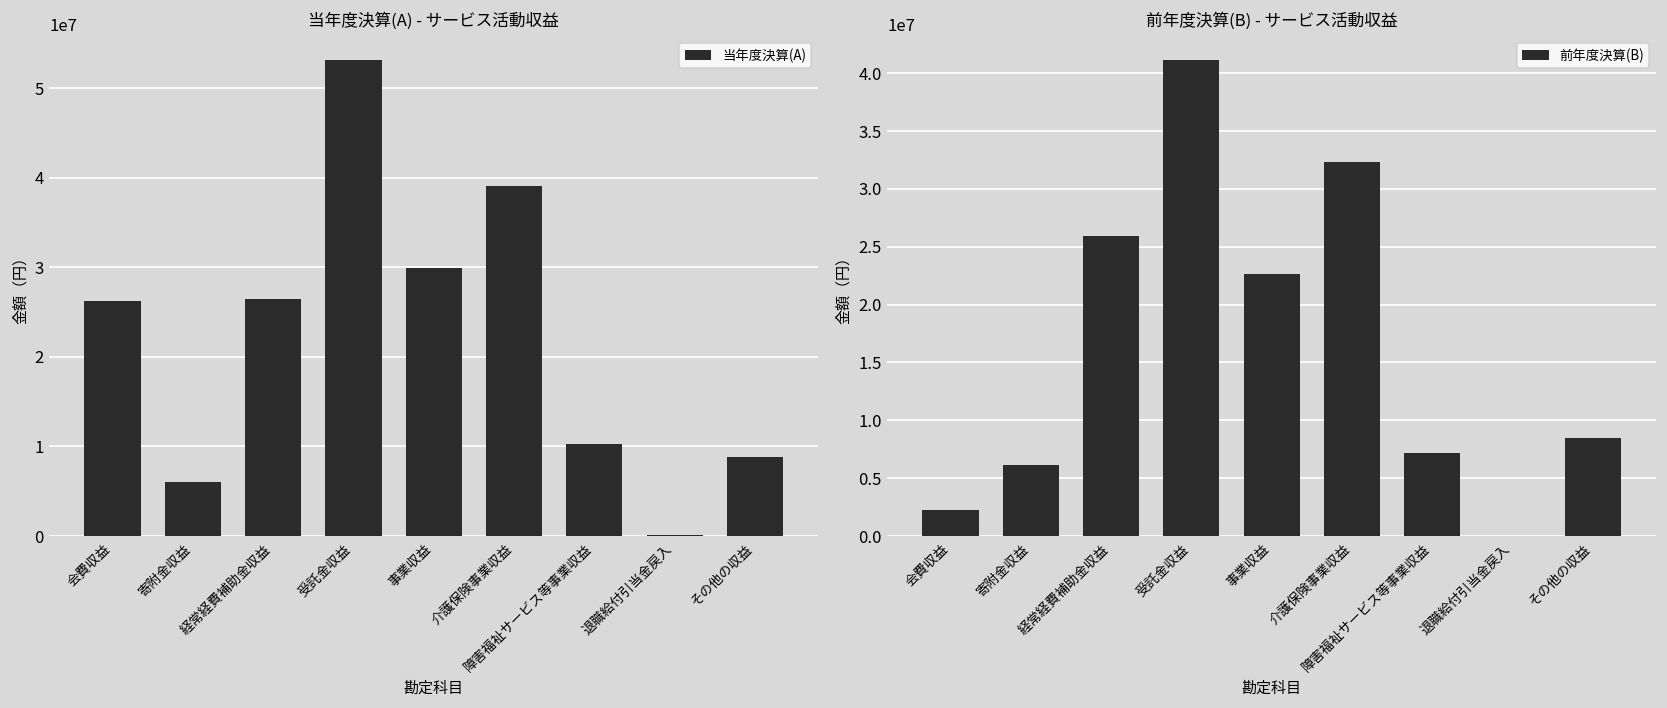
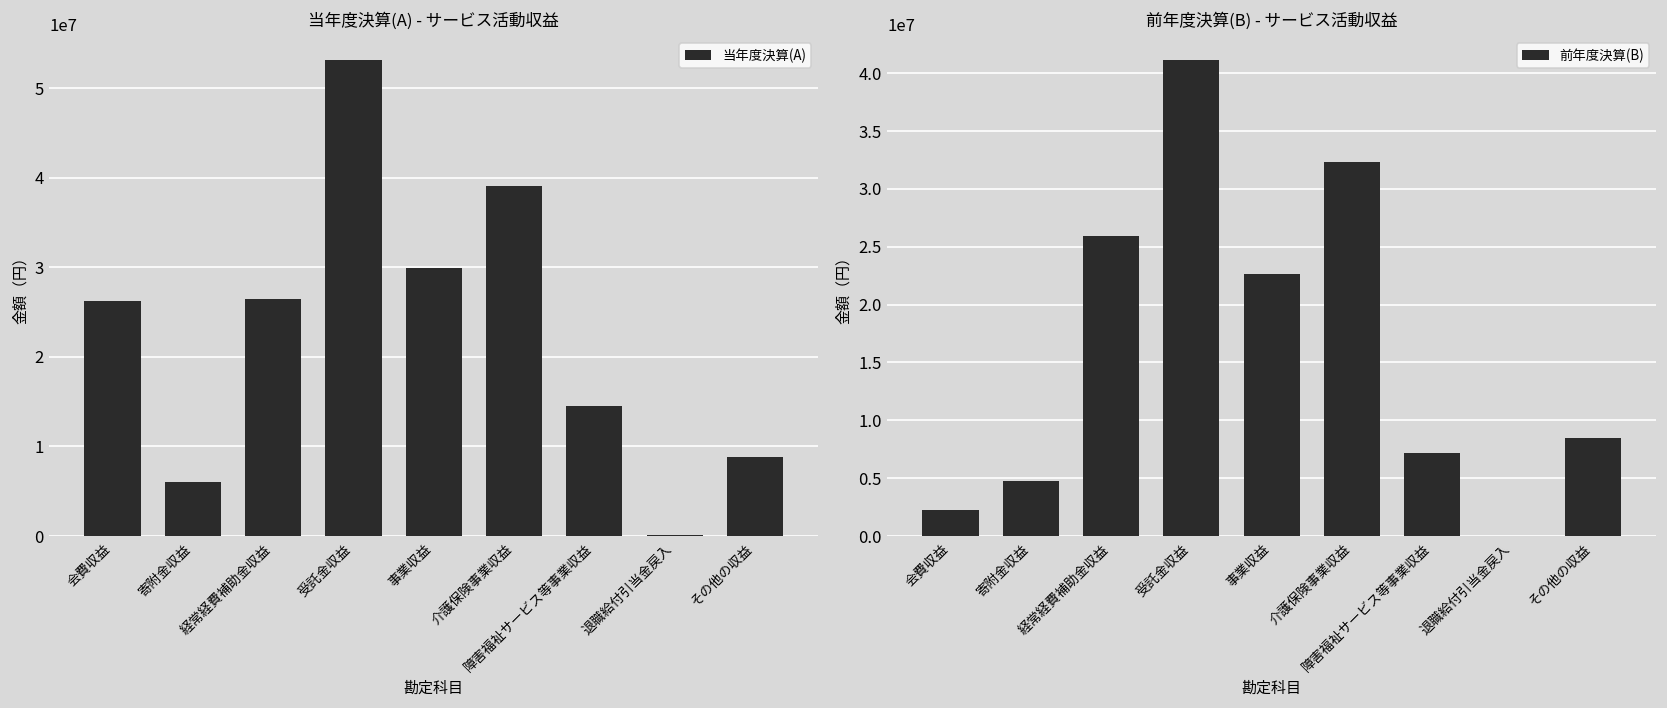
  {
    "当年度決算(A) - サービス活動収益": {
      "会費収益": 26000000,
      "寄附金収益": 6000000,
      "経常経費補助金収益": 26000000,
      "受託金収益": 53000000,
      "事業収益": 30000000,
      "介護保険事業収益": 39000000,
-     "障害福祉サービス等事業収益": 10000000,
+     "障害福祉サービス等事業収益": 15000000,
      "その他の収益": 9000000
    },
    "前年度決算(B) - サービス活動収益": {
      "会費収益": 2000000,
-     "寄附金収益": 6000000,
+     "寄附金収益": 5000000,
      "経常経費補助金収益": 26000000,
      "受託金収益": 41000000,
      "事業収益": 23000000,
      "介護保険事業収益": 32000000,
      "障害福祉サービス等事業収益": 7000000,
      "退職給付引当金戻入": 0,
      "その他の収益": 8000000
    }
  }
